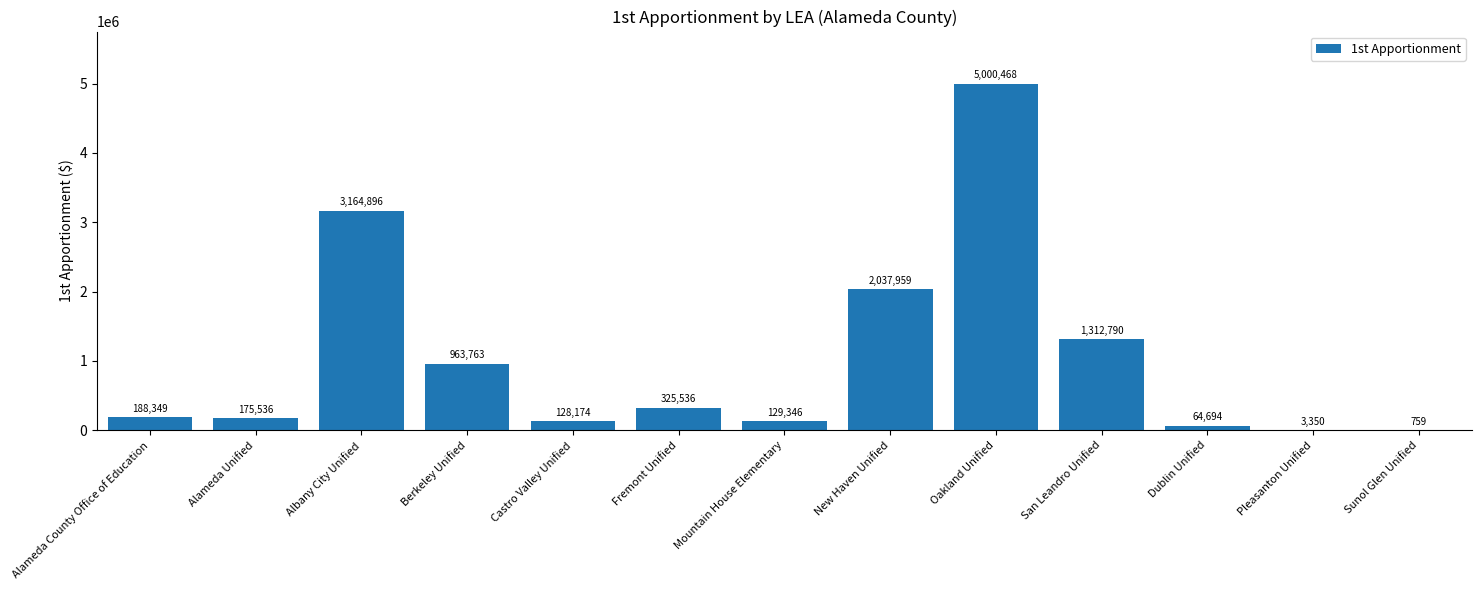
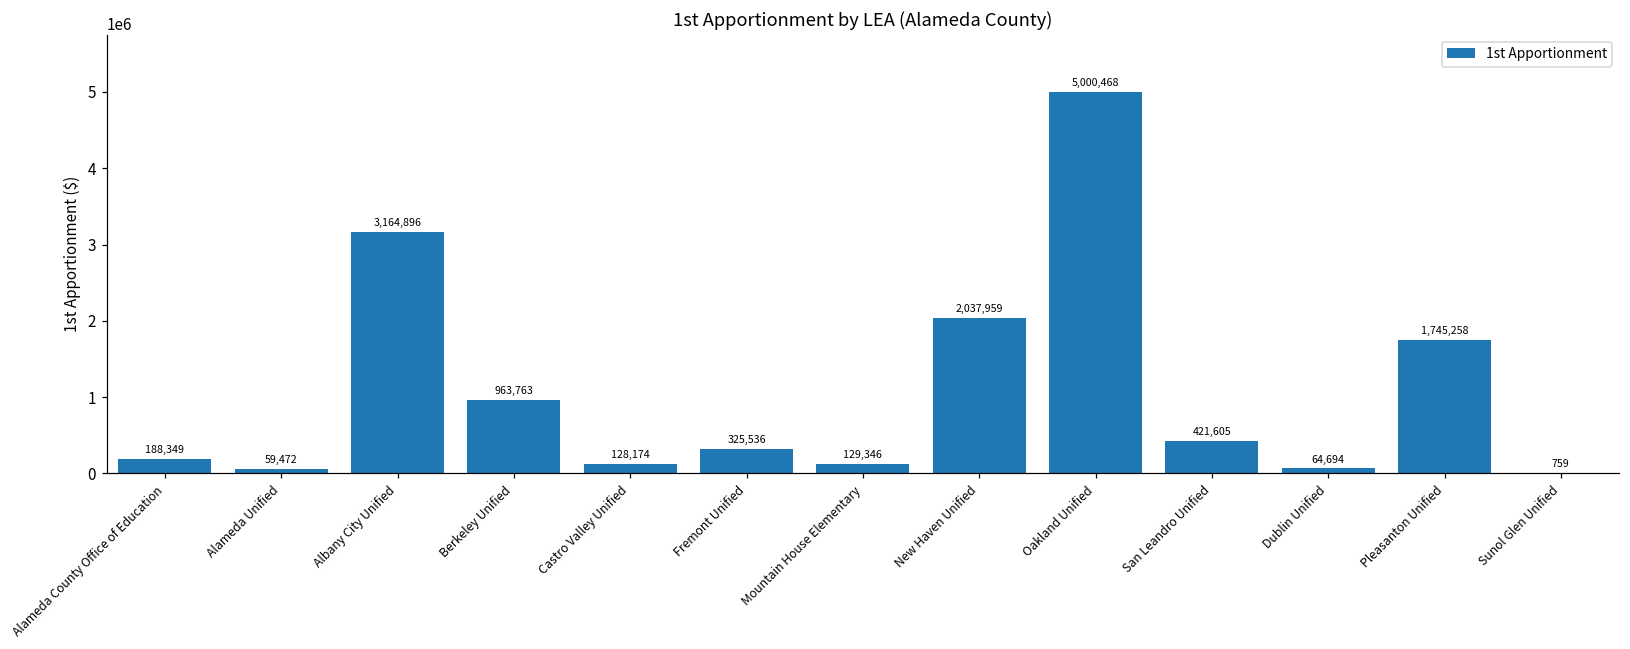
  {
    "Alameda County Office of Education": "188,349",
-   "Alameda Unified": "175,536",
+   "Alameda Unified": "59,472",
    "Albany City Unified": "3,164,896",
    "Berkeley Unified": "963,763",
    "Castro Valley Unified": "128,174",
    "Fremont Unified": "325,536",
    "Mountain House Elementary": "129,346",
    "New Haven Unified": "2,037,959",
    "Oakland Unified": "5,000,468",
-   "San Leandro Unified": "1,312,790",
+   "San Leandro Unified": "421,605",
    "Dublin Unified": "64,694",
-   "Pleasanton Unified": "3,350",
+   "Pleasanton Unified": "1,745,258",
    "Sunol Glen Unified": "759"
  }
